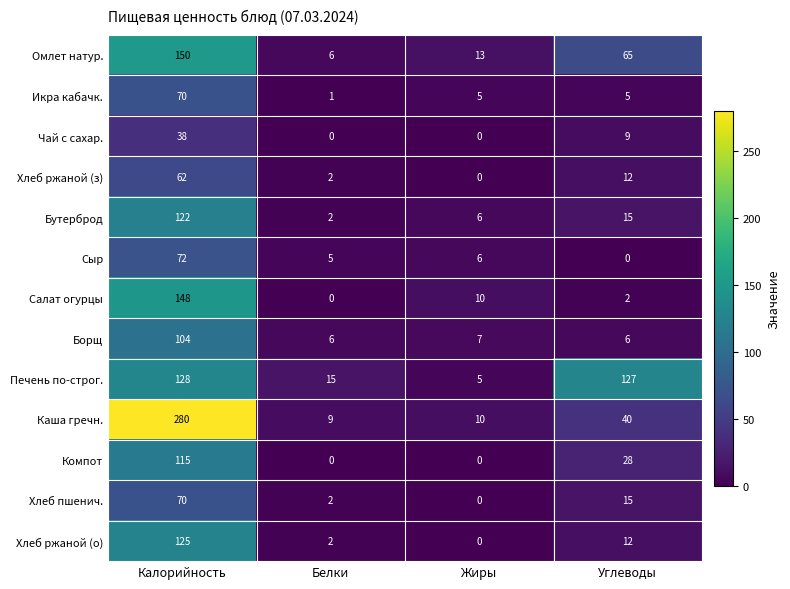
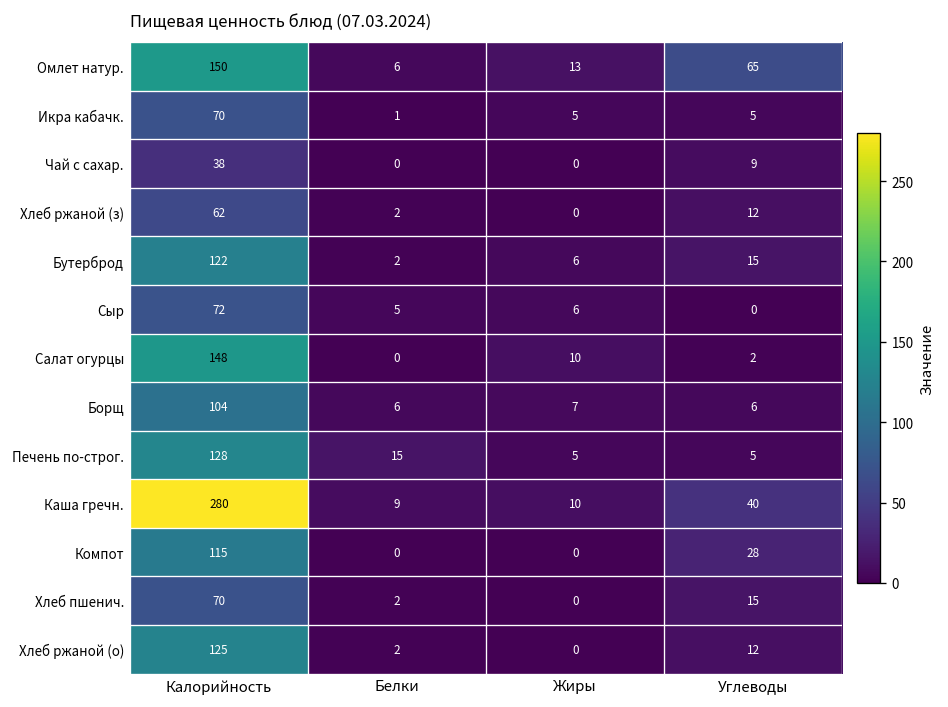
  {
    "Омлет натур.": {
      "Калорийность": 150,
      "Белки": 6,
      "Жиры": 13,
      "Углеводы": 65
    },
    "Икра кабачк.": {
      "Калорийность": 70,
      "Белки": 1,
      "Жиры": 5,
      "Углеводы": 5
    },
    "Чай с сахар.": {
      "Калорийность": 38,
      "Белки": 0,
      "Жиры": 0,
      "Углеводы": 9
    },
    "Хлеб ржаной (з)": {
      "Калорийность": 62,
      "Белки": 2,
      "Жиры": 0,
      "Углеводы": 12
    },
    "Бутерброд": {
      "Калорийность": 122,
      "Белки": 2,
      "Жиры": 6,
      "Углеводы": 15
    },
    "Сыр": {
      "Калорийность": 72,
      "Белки": 5,
      "Жиры": 6,
      "Углеводы": 0
    },
    "Салат огурцы": {
      "Калорийность": 148,
      "Белки": 0,
      "Жиры": 10,
      "Углеводы": 2
    },
    "Борщ": {
      "Калорийность": 104,
      "Белки": 6,
      "Жиры": 7,
      "Углеводы": 6
    },
    "Печень по-строг.": {
      "Калорийность": 128,
      "Белки": 15,
      "Жиры": 5,
-     "Углеводы": 127
+     "Углеводы": 5
    },
    "Каша гречн.": {
      "Калорийность": 280,
      "Белки": 9,
      "Жиры": 10,
      "Углеводы": 40
    },
    "Компот": {
      "Калорийность": 115,
      "Белки": 0,
      "Жиры": 0,
      "Углеводы": 28
    },
    "Хлеб пшенич.": {
      "Калорийность": 70,
      "Белки": 2,
      "Жиры": 0,
      "Углеводы": 15
    },
    "Хлеб ржаной (о)": {
      "Калорийность": 125,
      "Белки": 2,
      "Жиры": 0,
      "Углеводы": 12
    }
  }
